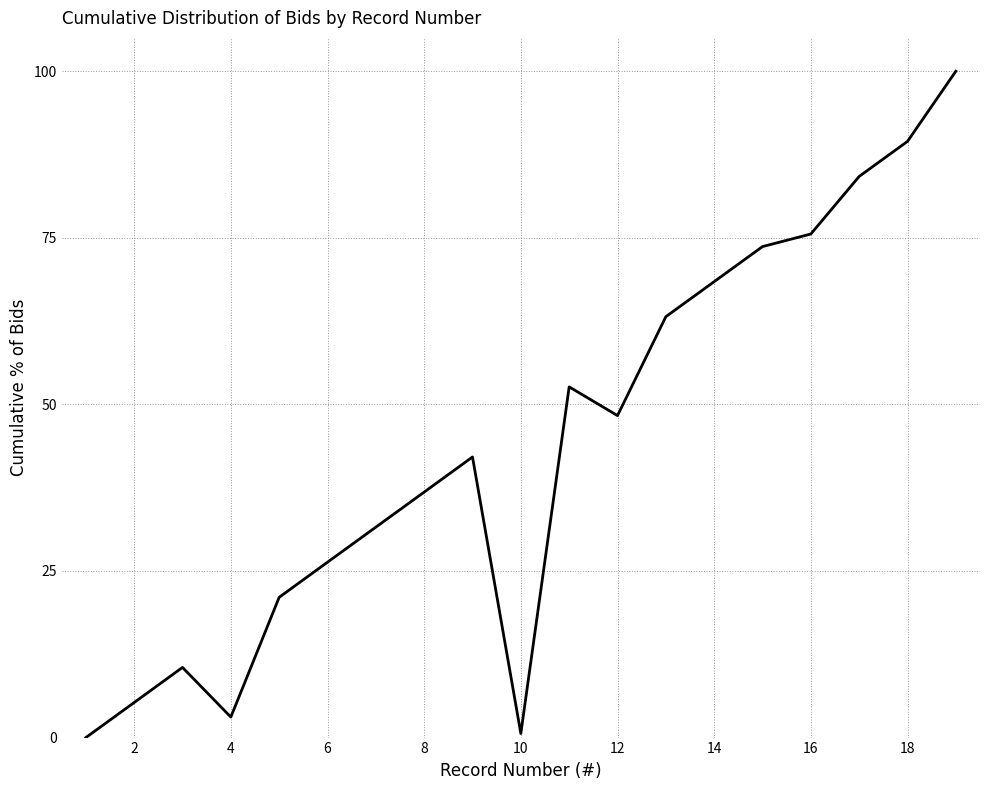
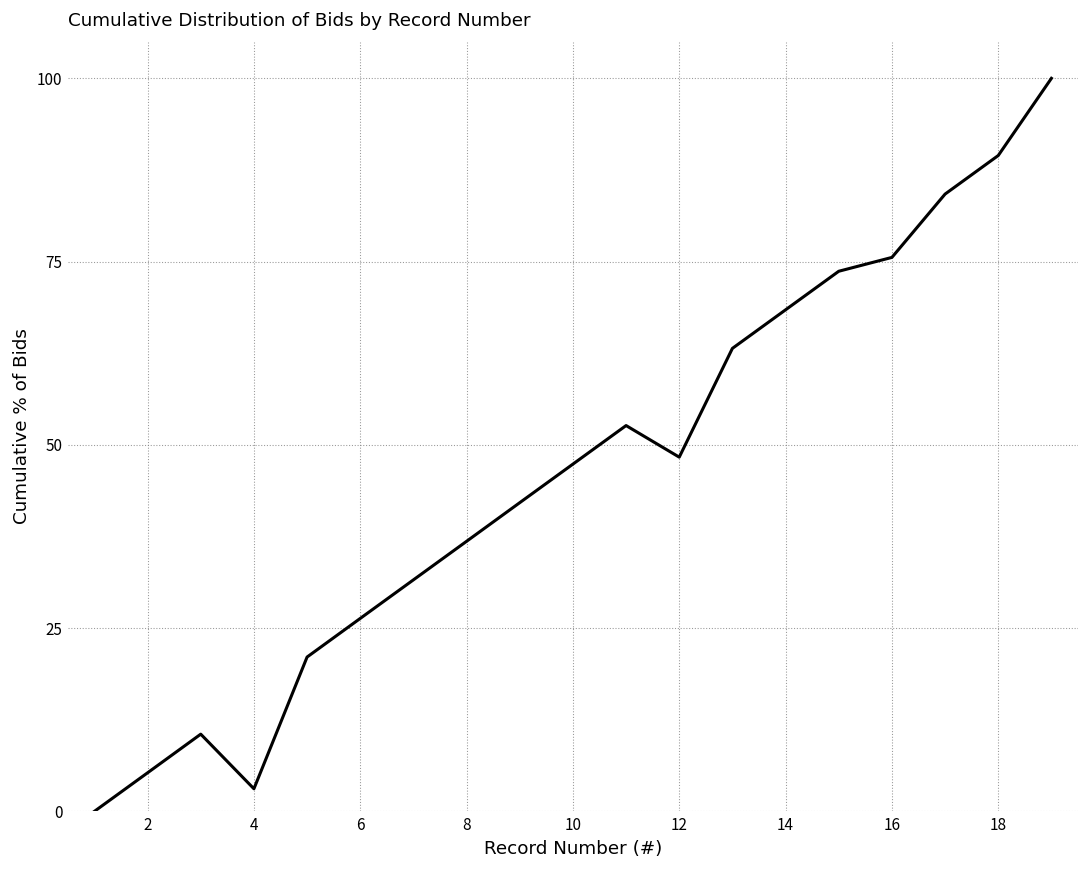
  {
    "2": 5,
    "4": 3,
    "6": 26,
    "8": 37,
-   "10": 1,
+   "10": 47,
    "12": 48,
    "14": 68,
    "16": 76,
    "18": 89
  }
